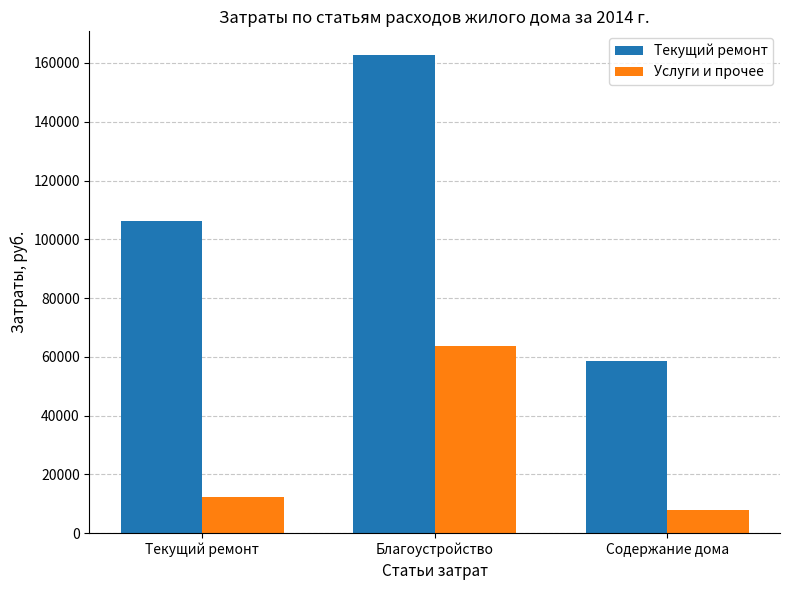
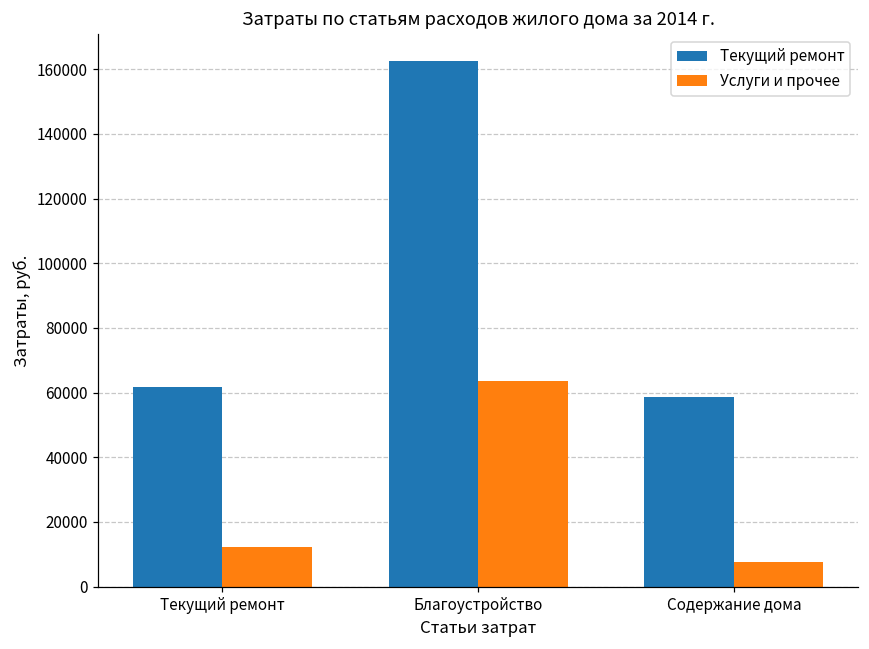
  {
    "Текущий ремонт": {
-     "Текущий ремонт": 106000,
+     "Текущий ремонт": 62000,
      "Благоустройство": 163000,
      "Содержание дома": 58000
    },
    "Услуги и прочее": {
      "Текущий ремонт": 12000,
      "Благоустройство": 64000,
      "Содержание дома": 8000
    }
  }
